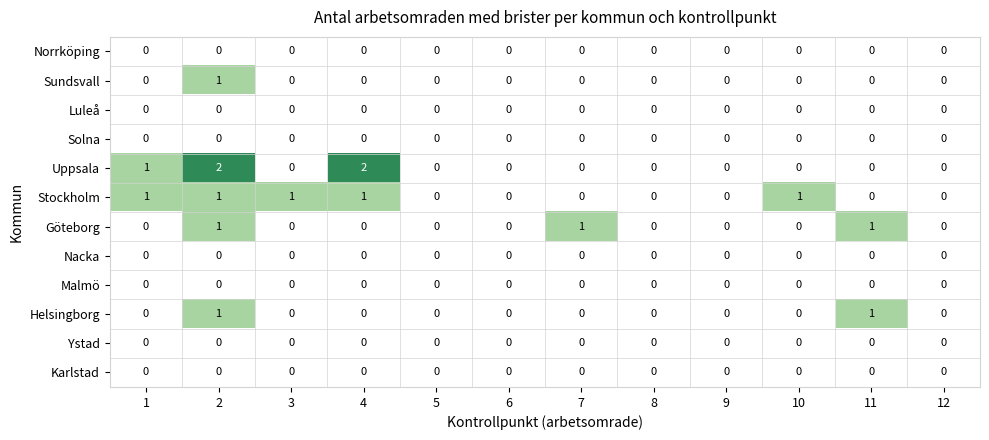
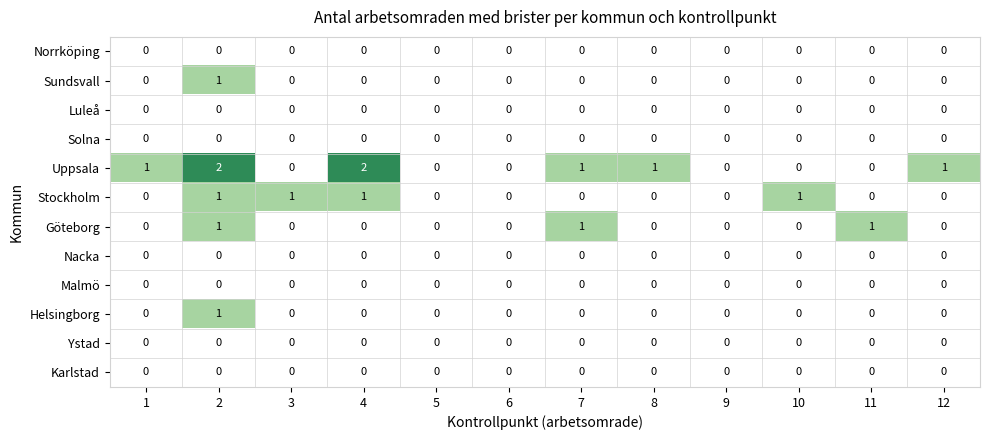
  {
    "Norrköping": {
      "1": 0,
      "2": 0,
      "3": 0,
      "4": 0,
      "5": 0,
      "6": 0,
      "7": 0,
      "8": 0,
      "9": 0,
      "10": 0,
      "11": 0,
      "12": 0
    },
    "Sundsvall": {
      "1": 0,
      "2": 1,
      "3": 0,
      "4": 0,
      "5": 0,
      "6": 0,
      "7": 0,
      "8": 0,
      "9": 0,
      "10": 0,
      "11": 0,
      "12": 0
    },
    "Luleå": {
      "1": 0,
      "2": 0,
      "3": 0,
      "4": 0,
      "5": 0,
      "6": 0,
      "7": 0,
      "8": 0,
      "9": 0,
      "10": 0,
      "11": 0,
      "12": 0
    },
    "Solna": {
      "1": 0,
      "2": 0,
      "3": 0,
      "4": 0,
      "5": 0,
      "6": 0,
      "7": 0,
      "8": 0,
      "9": 0,
      "10": 0,
      "11": 0,
      "12": 0
    },
    "Uppsala": {
      "1": 1,
      "2": 2,
      "3": 0,
      "4": 2,
      "5": 0,
      "6": 0,
-     "7": 0,
-     "8": 0,
+     "7": 1,
+     "8": 1,
      "9": 0,
      "10": 0,
      "11": 0,
-     "12": 0
+     "12": 1
    },
    "Stockholm": {
-     "1": 1,
+     "1": 0,
      "2": 1,
      "3": 1,
      "4": 1,
      "5": 0,
      "6": 0,
      "7": 0,
      "8": 0,
      "9": 0,
      "10": 1,
      "11": 0,
      "12": 0
    },
    "Göteborg": {
      "1": 0,
      "2": 1,
      "3": 0,
      "4": 0,
      "5": 0,
      "6": 0,
      "7": 1,
      "8": 0,
      "9": 0,
      "10": 0,
      "11": 1,
      "12": 0
    },
    "Nacka": {
      "1": 0,
      "2": 0,
      "3": 0,
      "4": 0,
      "5": 0,
      "6": 0,
      "7": 0,
      "8": 0,
      "9": 0,
      "10": 0,
      "11": 0,
      "12": 0
    },
    "Malmö": {
      "1": 0,
      "2": 0,
      "3": 0,
      "4": 0,
      "5": 0,
      "6": 0,
      "7": 0,
      "8": 0,
      "9": 0,
      "10": 0,
      "11": 0,
      "12": 0
    },
    "Helsingborg": {
      "1": 0,
      "2": 1,
      "3": 0,
      "4": 0,
      "5": 0,
      "6": 0,
      "7": 0,
      "8": 0,
      "9": 0,
      "10": 0,
-     "11": 1,
+     "11": 0,
      "12": 0
    },
    "Ystad": {
      "1": 0,
      "2": 0,
      "3": 0,
      "4": 0,
      "5": 0,
      "6": 0,
      "7": 0,
      "8": 0,
      "9": 0,
      "10": 0,
      "11": 0,
      "12": 0
    },
    "Karlstad": {
      "1": 0,
      "2": 0,
      "3": 0,
      "4": 0,
      "5": 0,
      "6": 0,
      "7": 0,
      "8": 0,
      "9": 0,
      "10": 0,
      "11": 0,
      "12": 0
    }
  }
